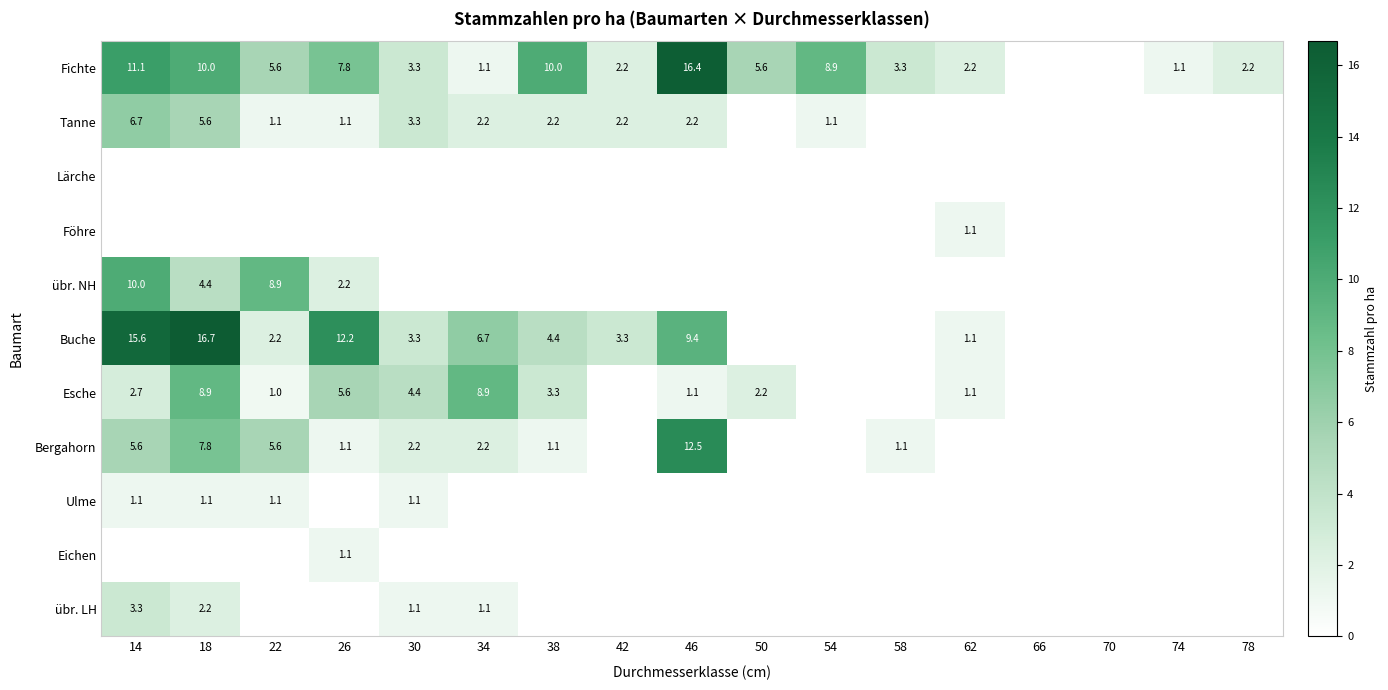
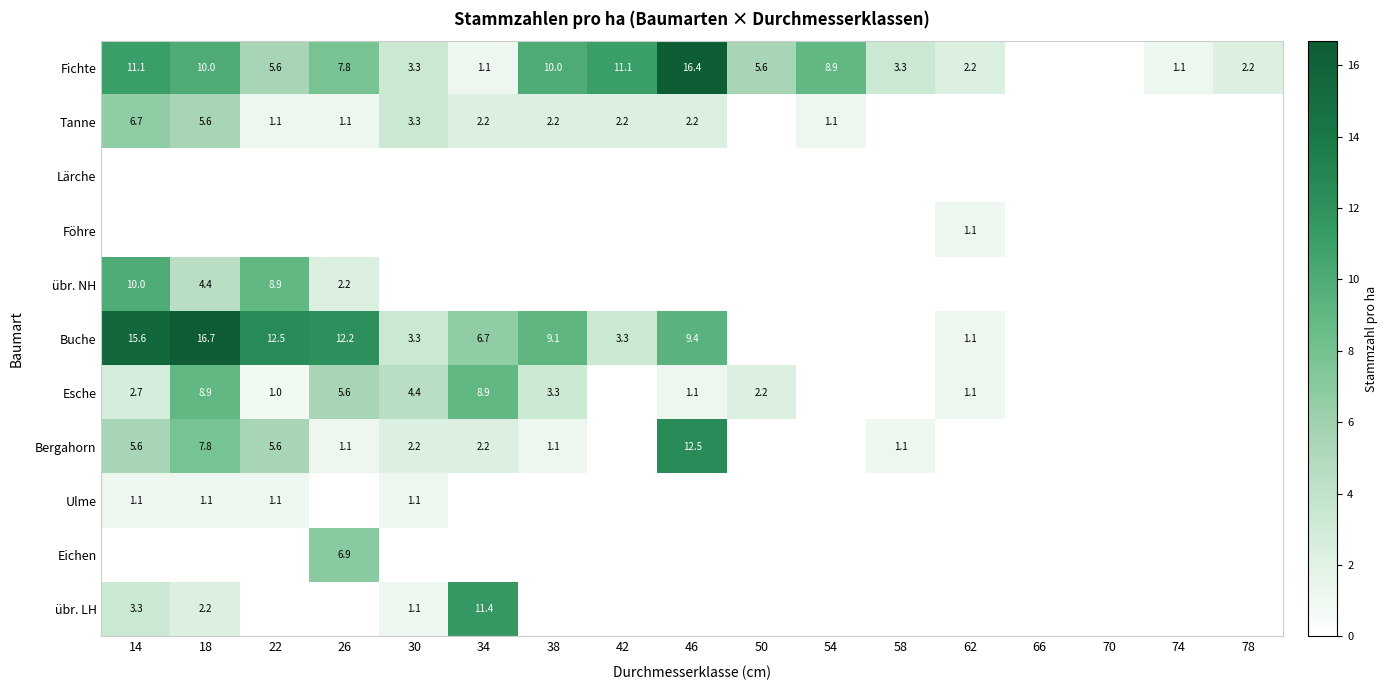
  {
    "Fichte": {
      "14": 11.1,
      "18": 10.0,
      "22": 5.6,
      "26": 7.8,
      "30": 3.3,
      "34": 1.1,
      "38": 10.0,
-     "42": 2.2,
+     "42": 11.1,
      "46": 16.4,
      "50": 5.6,
      "54": 8.9,
      "58": 3.3,
      "62": 2.2,
      "74": 1.1,
      "78": 2.2
    },
    "Tanne": {
      "14": 6.7,
      "18": 5.6,
      "22": 1.1,
      "26": 1.1,
      "30": 3.3,
      "34": 2.2,
      "38": 2.2,
      "42": 2.2,
      "46": 2.2,
      "54": 1.1
    },
    "Föhre": {
      "62": 1.1
    },
    "übr. NH": {
      "14": 10.0,
      "18": 4.4,
      "22": 8.9,
      "26": 2.2
    },
    "Buche": {
      "14": 15.6,
      "18": 16.7,
-     "22": 2.2,
+     "22": 12.5,
      "26": 12.2,
      "30": 3.3,
      "34": 6.7,
-     "38": 4.4,
+     "38": 9.1,
      "42": 3.3,
      "46": 9.4,
      "62": 1.1
    },
    "Esche": {
      "14": 2.7,
      "18": 8.9,
      "22": 1.0,
      "26": 5.6,
      "30": 4.4,
      "34": 8.9,
      "38": 3.3,
      "46": 1.1,
      "50": 2.2,
      "62": 1.1
    },
    "Bergahorn": {
      "14": 5.6,
      "18": 7.8,
      "22": 5.6,
      "26": 1.1,
      "30": 2.2,
      "34": 2.2,
      "38": 1.1,
      "46": 12.5,
      "58": 1.1
    },
    "Ulme": {
      "14": 1.1,
      "18": 1.1,
      "22": 1.1,
      "30": 1.1
    },
    "Eichen": {
-     "26": 1.1
+     "26": 6.9
    },
    "übr. LH": {
      "14": 3.3,
      "18": 2.2,
      "30": 1.1,
-     "34": 1.1
+     "34": 11.4
    }
  }
